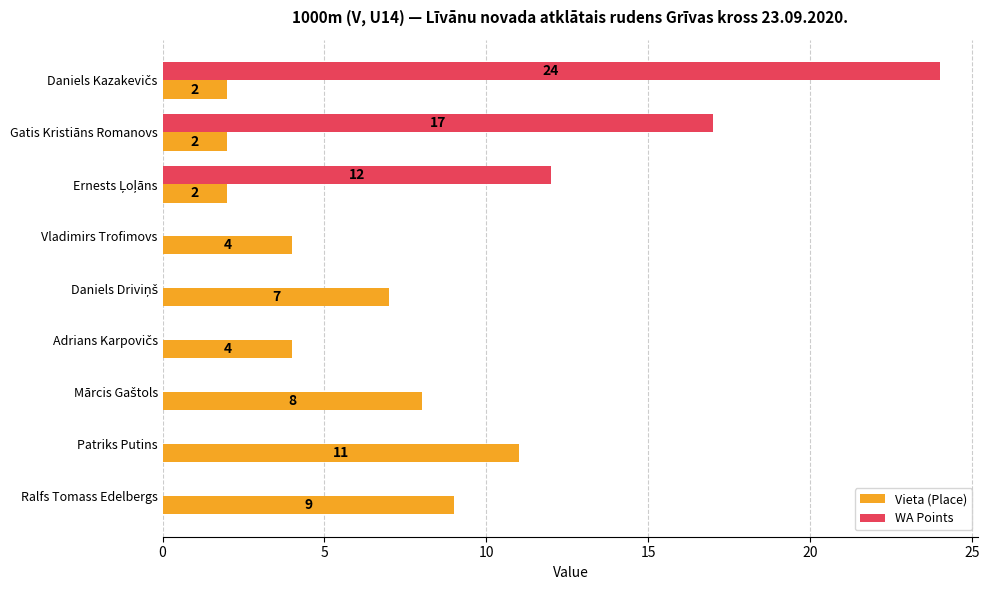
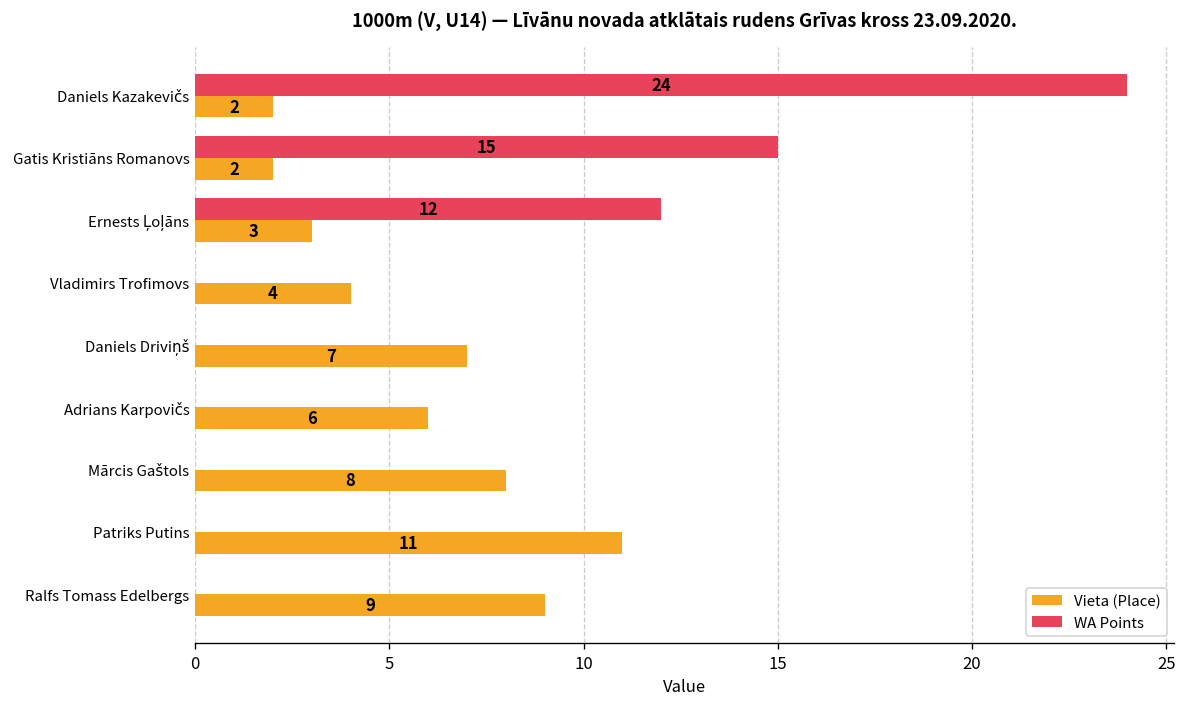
  {
    "Vieta (Place)": {
      "Daniels Kazakevičs": 2,
      "Gatis Kristiāns Romanovs": 2,
-     "Ernests Ļoļāns": 2,
+     "Ernests Ļoļāns": 3,
      "Vladimirs Trofimovs": 4,
      "Daniels Driviņš": 7,
-     "Adrians Karpovičs": 4,
+     "Adrians Karpovičs": 6,
      "Mārcis Gaštols": 8,
      "Patriks Putins": 11,
      "Ralfs Tomass Edelbergs": 9
    },
    "WA Points": {
      "Daniels Kazakevičs": 24,
-     "Gatis Kristiāns Romanovs": 17,
+     "Gatis Kristiāns Romanovs": 15,
      "Ernests Ļoļāns": 12
    }
  }
